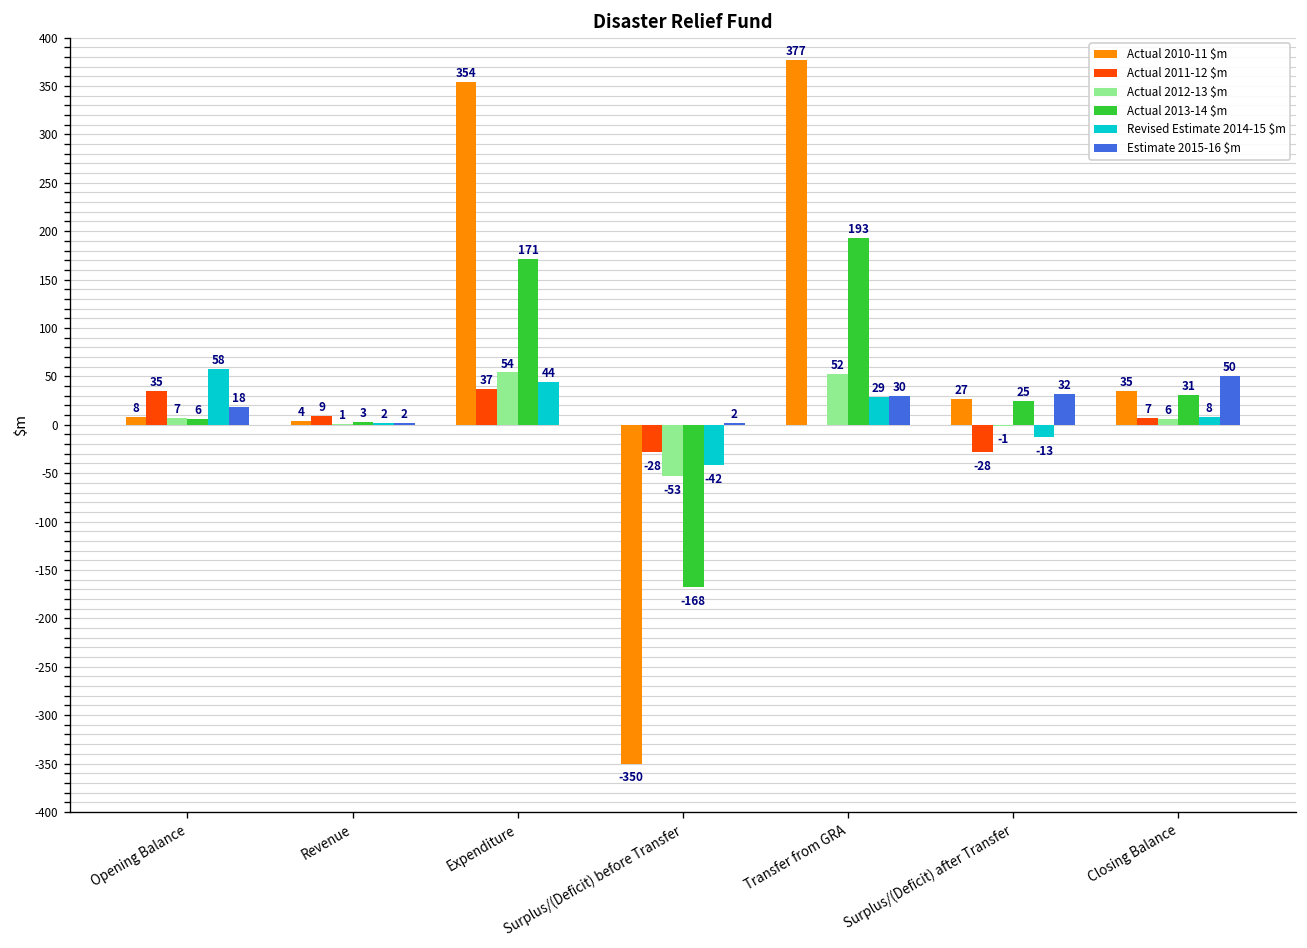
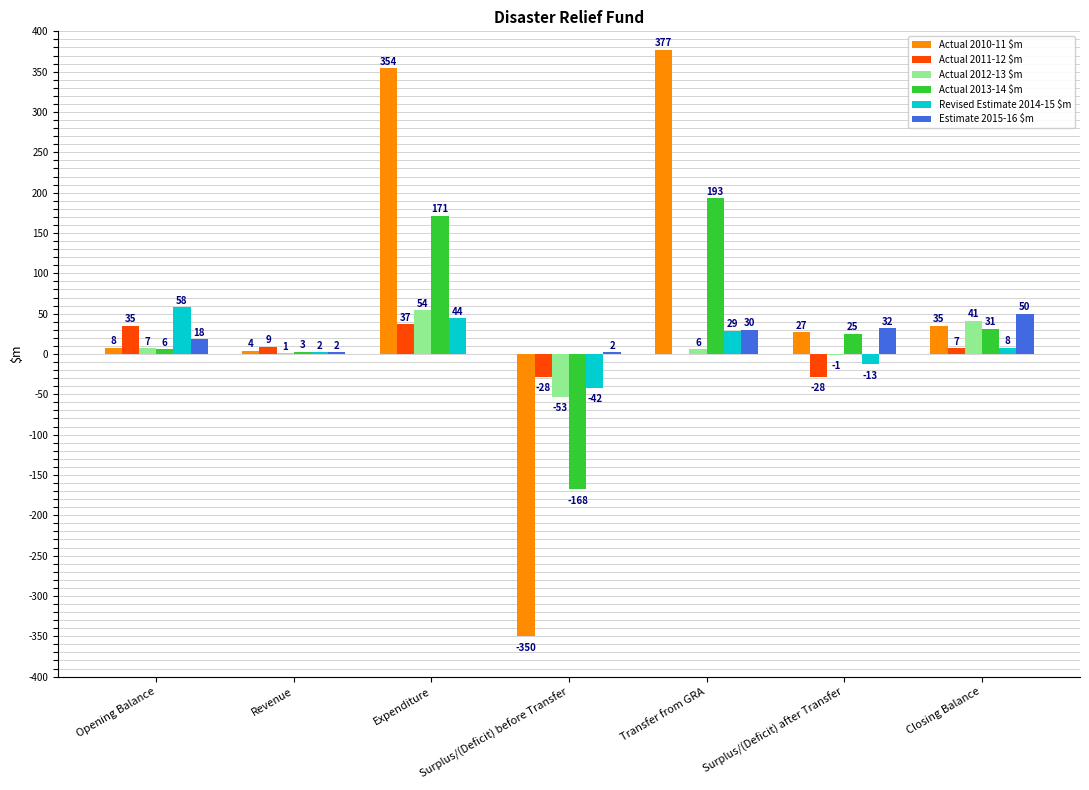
  {
    "Actual 2010-11 $m": {
      "Opening Balance": 8,
      "Revenue": 4,
      "Expenditure": 354,
      "Surplus/(Deficit) before Transfer": -350,
      "Transfer from GRA": 377,
      "Surplus/(Deficit) after Transfer": 27,
      "Closing Balance": 35
    },
    "Actual 2011-12 $m": {
      "Opening Balance": 35,
      "Revenue": 9,
      "Expenditure": 37,
      "Surplus/(Deficit) before Transfer": -28,
      "Surplus/(Deficit) after Transfer": -28,
      "Closing Balance": 7
    },
    "Actual 2012-13 $m": {
      "Opening Balance": 7,
      "Revenue": 1,
      "Expenditure": 54,
      "Surplus/(Deficit) before Transfer": -53,
-     "Transfer from GRA": 52,
+     "Transfer from GRA": 6,
      "Surplus/(Deficit) after Transfer": -1,
-     "Closing Balance": 6
+     "Closing Balance": 41
    },
    "Actual 2013-14 $m": {
      "Opening Balance": 6,
      "Revenue": 3,
      "Expenditure": 171,
      "Surplus/(Deficit) before Transfer": -168,
      "Transfer from GRA": 193,
      "Surplus/(Deficit) after Transfer": 25,
      "Closing Balance": 31
    },
    "Revised Estimate 2014-15 $m": {
      "Opening Balance": 58,
      "Revenue": 2,
      "Expenditure": 44,
      "Surplus/(Deficit) before Transfer": -42,
      "Transfer from GRA": 29,
      "Surplus/(Deficit) after Transfer": -13,
      "Closing Balance": 8
    },
    "Estimate 2015-16 $m": {
      "Opening Balance": 18,
      "Revenue": 2,
      "Surplus/(Deficit) before Transfer": 2,
      "Transfer from GRA": 30,
      "Surplus/(Deficit) after Transfer": 32,
      "Closing Balance": 50
    }
  }
